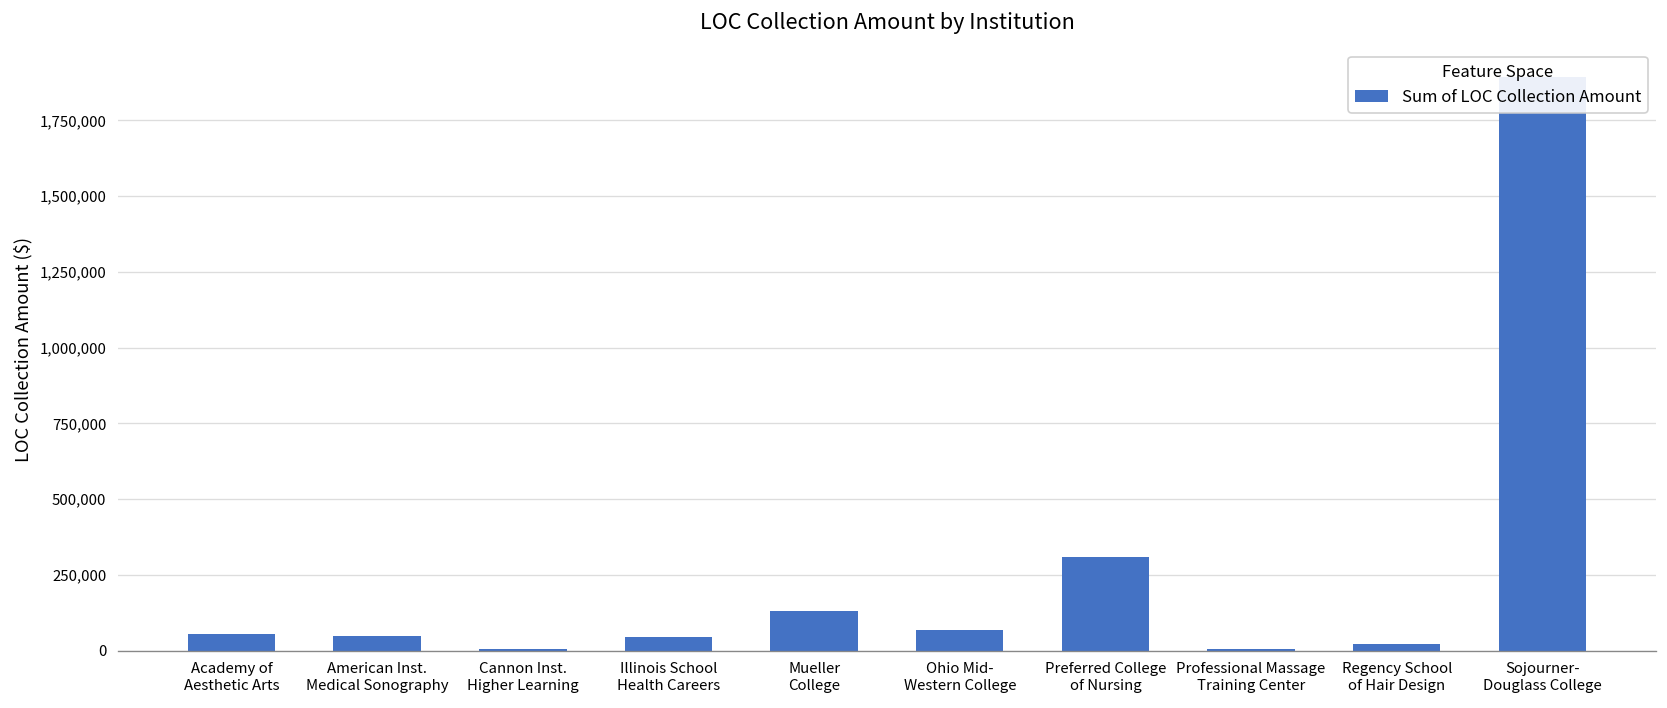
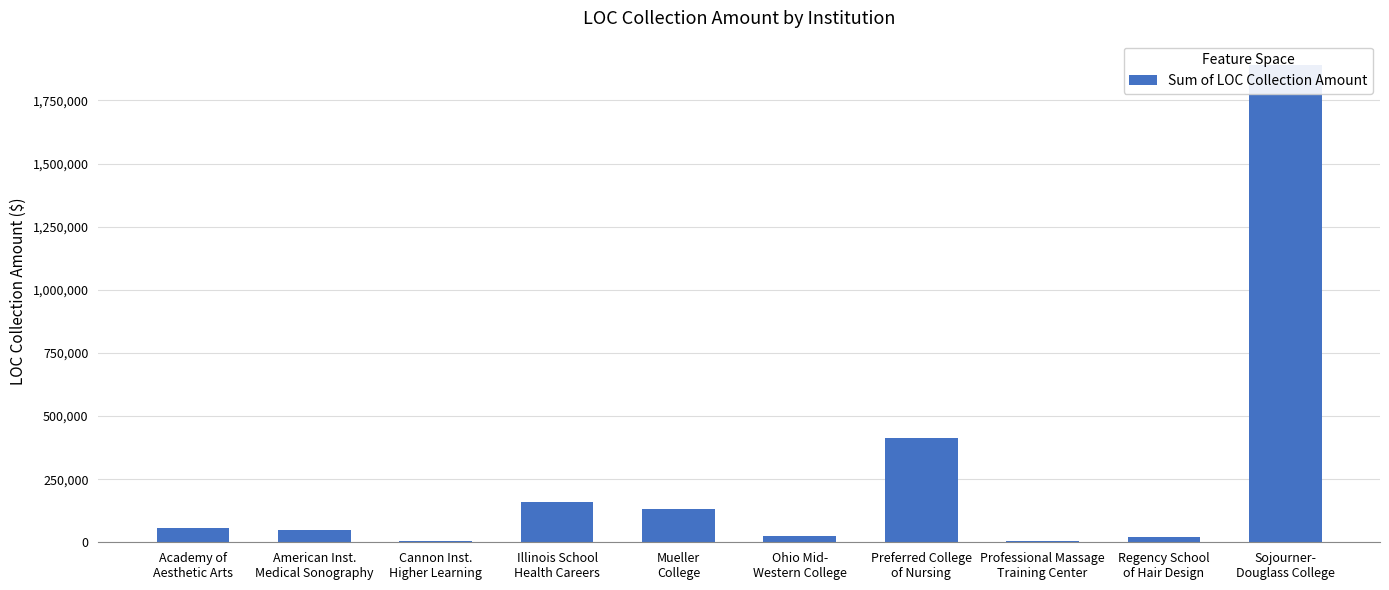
  {
    "Academy of Aesthetic Arts": "60,000",
    "American Inst. Medical Sonography": "50,000",
-   "Illinois School Health Careers": "50,000",
+   "Illinois School Health Careers": "160,000",
    "Mueller College": "130,000",
-   "Ohio Mid- Western College": "70,000",
-   "Preferred College of Nursing": "310,000",
+   "Ohio Mid- Western College": "30,000",
+   "Preferred College of Nursing": "410,000",
    "Regency School of Hair Design": "20,000"
  }
